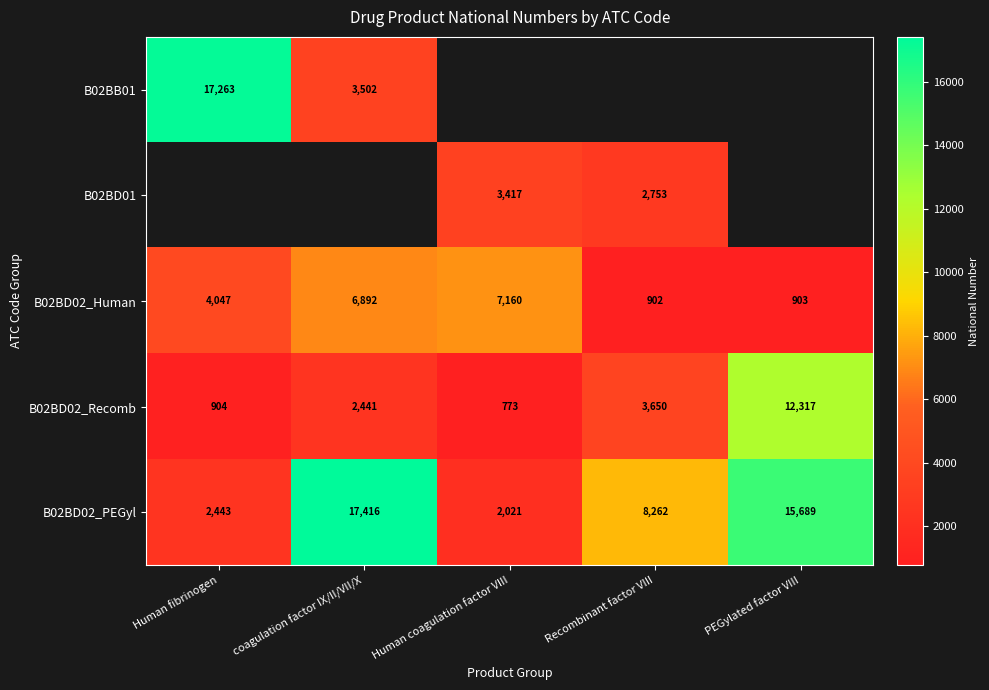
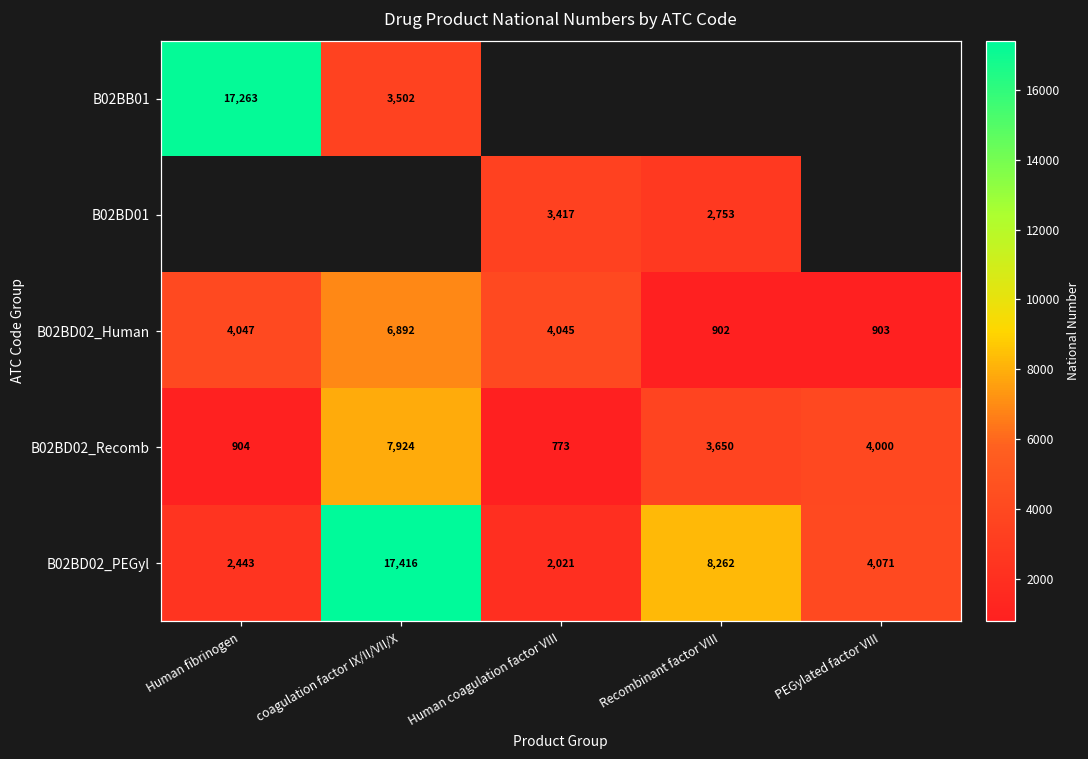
  {
    "B02BB01": {
      "Human fibrinogen": "17,263",
      "coagulation factor IX/II/VII/X": "3,502"
    },
    "B02BD01": {
      "Human coagulation factor VIII": "3,417",
      "Recombinant factor VIII": "2,753"
    },
    "B02BD02_Human": {
      "Human fibrinogen": "4,047",
      "coagulation factor IX/II/VII/X": "6,892",
-     "Human coagulation factor VIII": "7,160",
+     "Human coagulation factor VIII": "4,045",
      "Recombinant factor VIII": "902",
      "PEGylated factor VIII": "903"
    },
    "B02BD02_Recomb": {
      "Human fibrinogen": "904",
-     "coagulation factor IX/II/VII/X": "2,441",
+     "coagulation factor IX/II/VII/X": "7,924",
      "Human coagulation factor VIII": "773",
      "Recombinant factor VIII": "3,650",
-     "PEGylated factor VIII": "12,317"
+     "PEGylated factor VIII": "4,000"
    },
    "B02BD02_PEGyl": {
      "Human fibrinogen": "2,443",
      "coagulation factor IX/II/VII/X": "17,416",
      "Human coagulation factor VIII": "2,021",
      "Recombinant factor VIII": "8,262",
-     "PEGylated factor VIII": "15,689"
+     "PEGylated factor VIII": "4,071"
    }
  }
